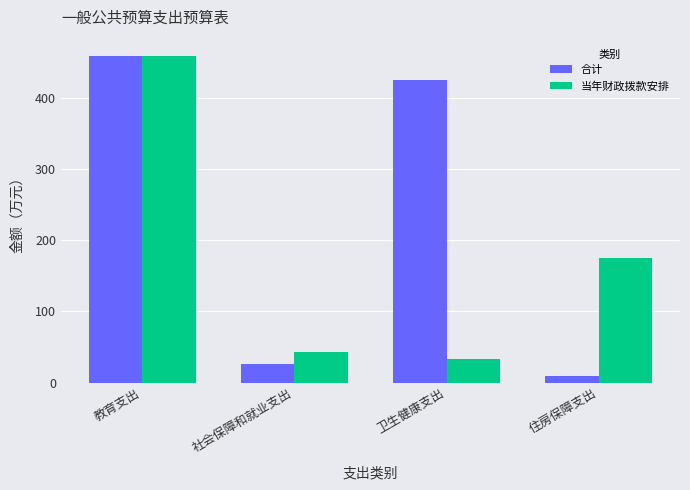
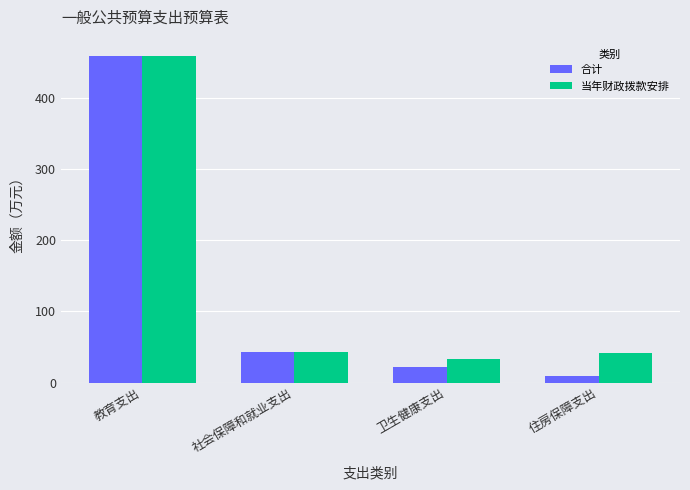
  {
    "合计": {
      "教育支出": 460,
-     "社会保障和就业支出": 30,
-     "卫生健康支出": 430,
+     "社会保障和就业支出": 40,
+     "卫生健康支出": 20,
      "住房保障支出": 10
    },
    "当年财政拨款安排": {
      "教育支出": 460,
      "社会保障和就业支出": 40,
      "卫生健康支出": 30,
-     "住房保障支出": 180
+     "住房保障支出": 40
    }
  }
